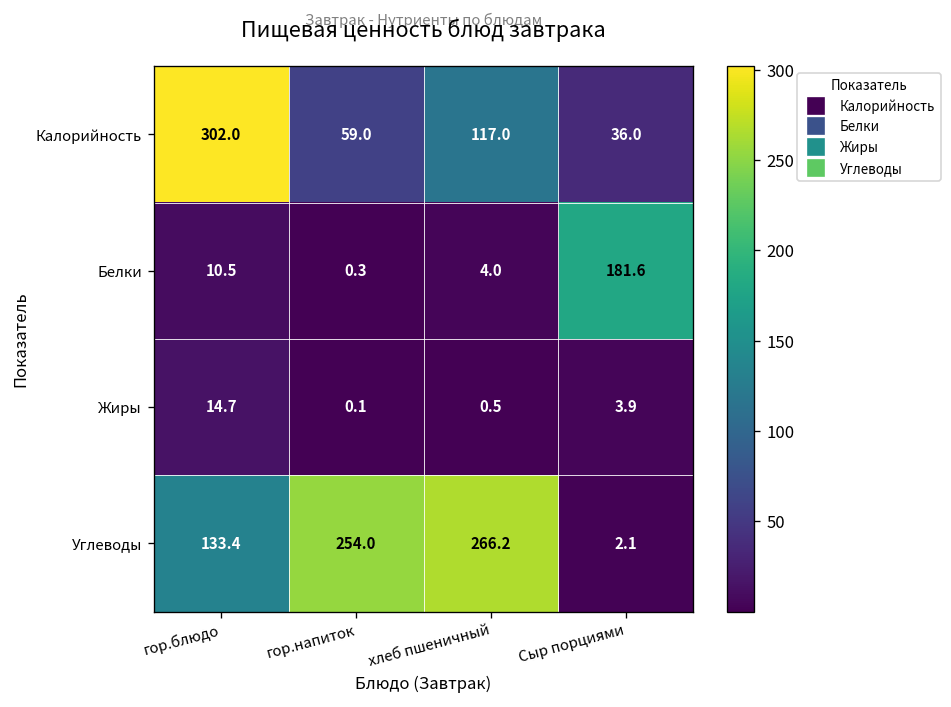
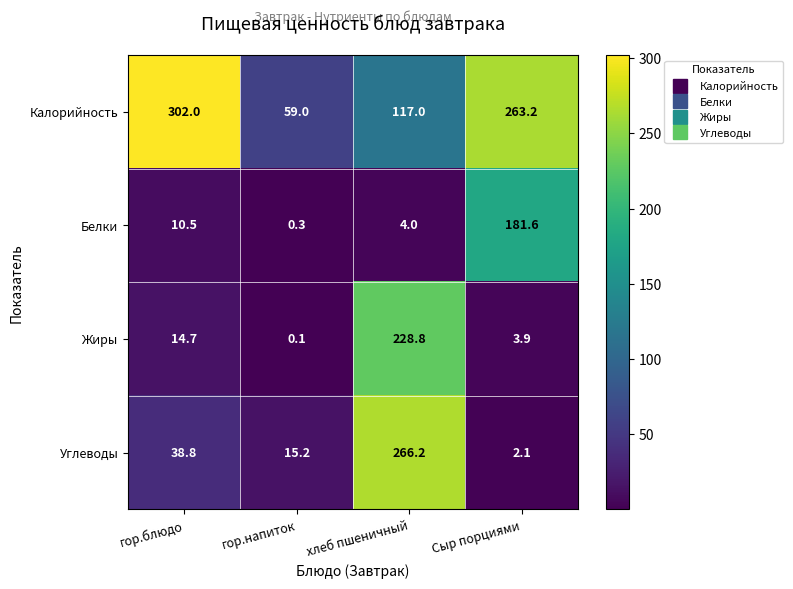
  {
    "Калорийность": {
      "гор.блюдо": 302.0,
      "гор.напиток": 59.0,
      "хлеб пшеничный": 117.0,
-     "Сыр порциями": 36.0
+     "Сыр порциями": 263.2
    },
    "Белки": {
      "гор.блюдо": 10.5,
      "гор.напиток": 0.3,
      "хлеб пшеничный": 4.0,
      "Сыр порциями": 181.6
    },
    "Жиры": {
      "гор.блюдо": 14.7,
      "гор.напиток": 0.1,
-     "хлеб пшеничный": 0.5,
+     "хлеб пшеничный": 228.8,
      "Сыр порциями": 3.9
    },
    "Углеводы": {
-     "гор.блюдо": 133.4,
-     "гор.напиток": 254.0,
+     "гор.блюдо": 38.8,
+     "гор.напиток": 15.2,
      "хлеб пшеничный": 266.2,
      "Сыр порциями": 2.1
    }
  }
